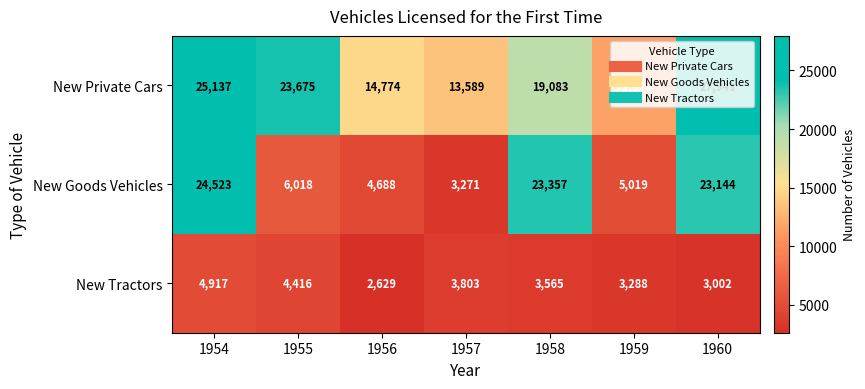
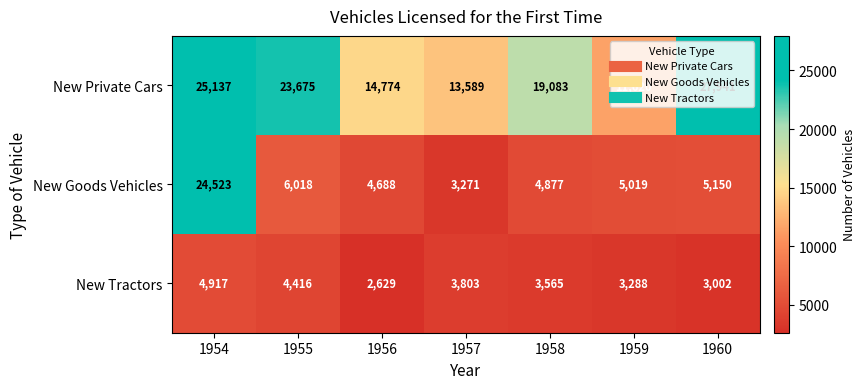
  {
    "New Private Cars": {
      "1954": "25,137",
      "1955": "23,675",
      "1956": "14,774",
      "1957": "13,589",
      "1958": "19,083"
    },
    "New Goods Vehicles": {
      "1954": "24,523",
      "1955": "6,018",
      "1956": "4,688",
      "1957": "3,271",
-     "1958": "23,357",
+     "1958": "4,877",
      "1959": "5,019",
-     "1960": "23,144"
+     "1960": "5,150"
    },
    "New Tractors": {
      "1954": "4,917",
      "1955": "4,416",
      "1956": "2,629",
      "1957": "3,803",
      "1958": "3,565",
      "1959": "3,288",
      "1960": "3,002"
    }
  }
